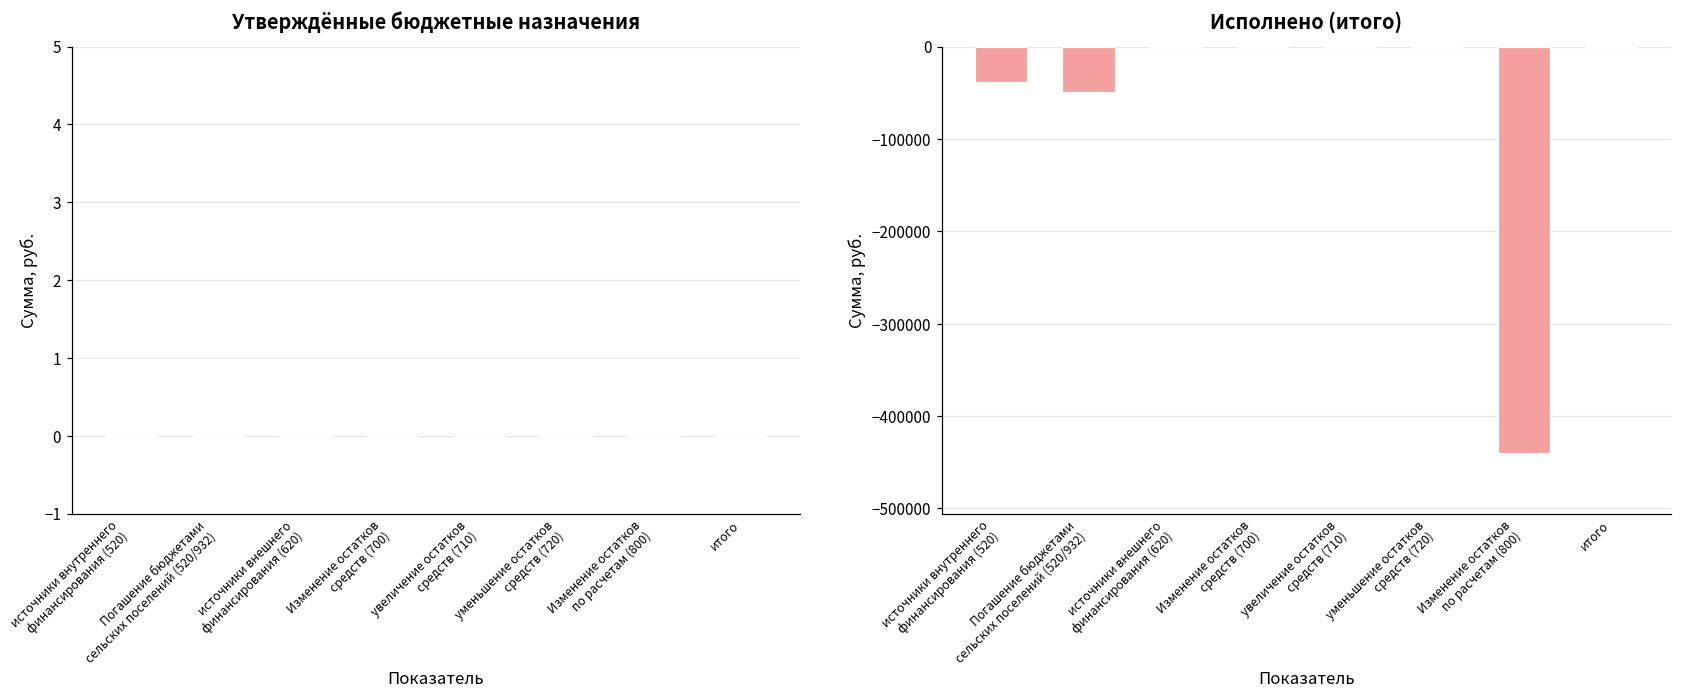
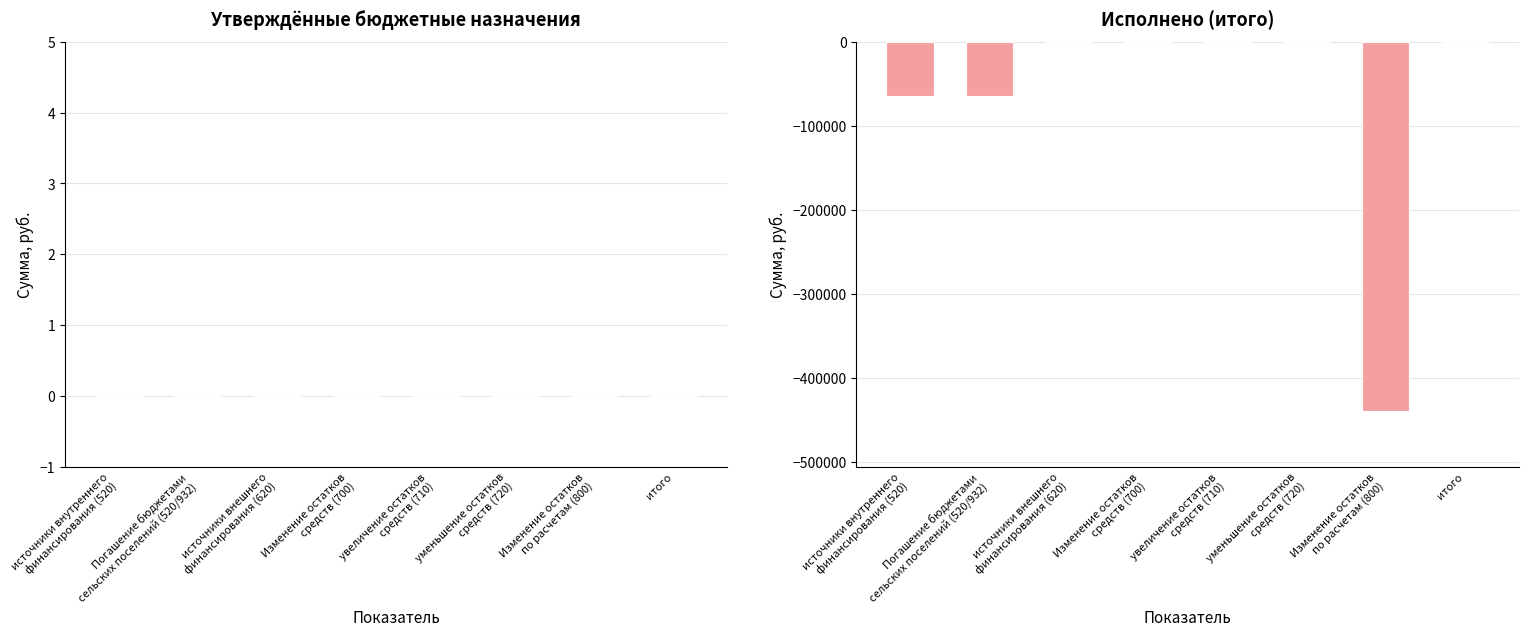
  {
    "Утверждённые бюджетные назначения": {
      "источники внутреннего финансирования (520)": 0.0,
      "Погашение бюджетами сельских поселений (520/932)": 0.0,
      "источники внешнего финансирования (620)": 0.0,
      "Изменение остатков средств (700)": 0.0,
      "увеличение остатков средств (710)": 0.0,
      "уменьшение остатков средств (720)": 0.0,
      "Изменение остатков по расчетам (800)": 0.0,
      "итого": 0.0
    },
    "Исполнено (итого)": {
-     "источники внутреннего финансирования (520)": -40000,
-     "Погашение бюджетами сельских поселений (520/932)": -50000,
+     "источники внутреннего финансирования (520)": -60000,
+     "Погашение бюджетами сельских поселений (520/932)": -60000,
      "источники внешнего финансирования (620)": 0,
      "Изменение остатков средств (700)": 0,
      "увеличение остатков средств (710)": 0,
      "уменьшение остатков средств (720)": 0,
      "Изменение остатков по расчетам (800)": -440000,
      "итого": 0
    }
  }
